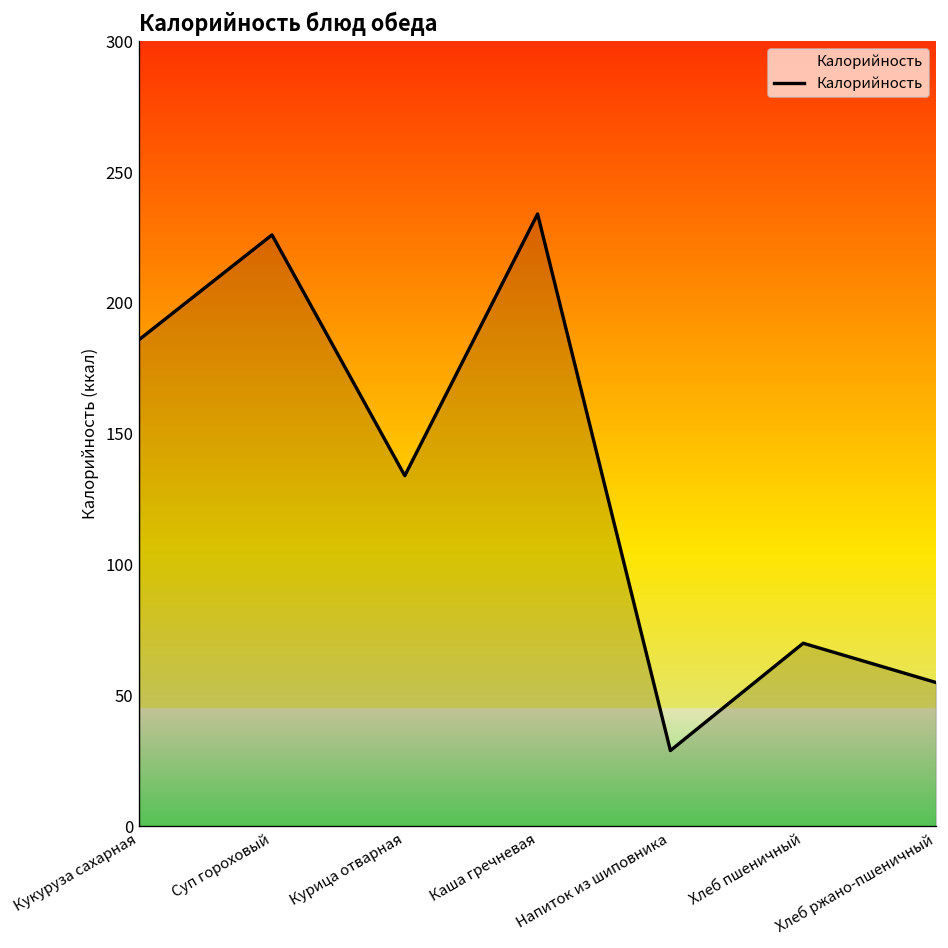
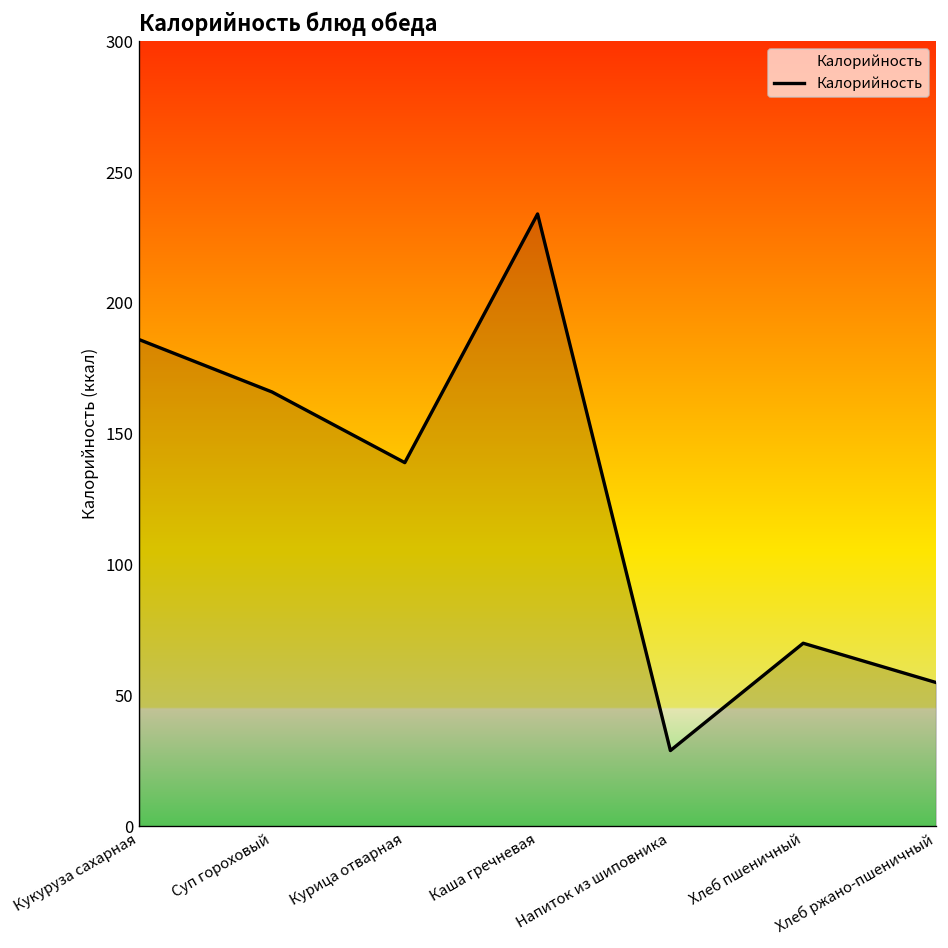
  {
    "Кукуруза сахарная": 186,
-   "Суп гороховый": 226,
-   "Курица отварная": 134,
+   "Суп гороховый": 166,
+   "Курица отварная": 139,
    "Каша гречневая": 234,
    "Напиток из шиповника": 29,
    "Хлеб пшеничный": 70,
    "Хлеб ржано-пшеничный": 55
  }
